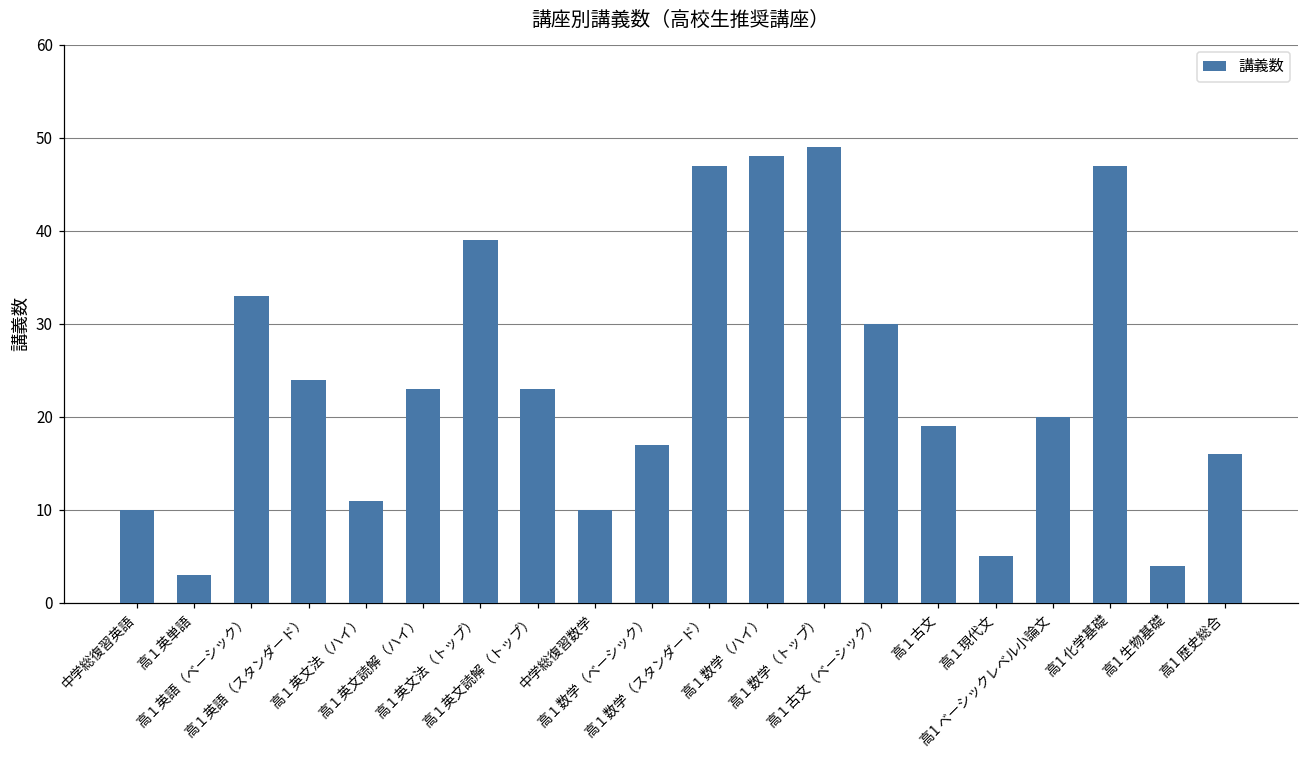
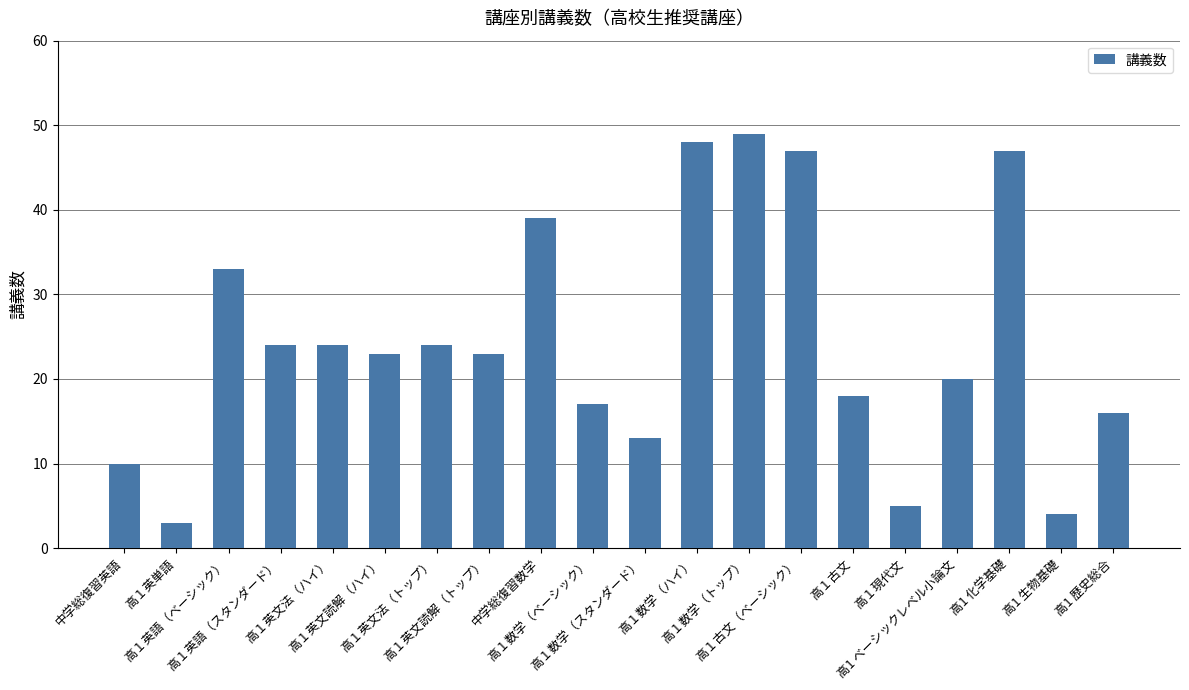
  {
    "中学総復習英語": 10,
    "高１英単語": 3,
    "高１英語（ベーシック）": 33,
    "高１英語（スタンダード）": 24,
-   "高１英文法（ハイ）": 11,
+   "高１英文法（ハイ）": 24,
    "高１英文読解（ハイ）": 23,
-   "高１英文法（トップ）": 39,
+   "高１英文法（トップ）": 24,
    "高１英文読解（トップ）": 23,
-   "中学総復習数学": 10,
+   "中学総復習数学": 39,
    "高１数学（ベーシック）": 17,
-   "高１数学（スタンダード）": 47,
+   "高１数学（スタンダード）": 13,
    "高１数学（ハイ）": 48,
    "高１数学（トップ）": 49,
-   "高１古文（ベーシック）": 30,
-   "高１古文": 19,
+   "高１古文（ベーシック）": 47,
+   "高１古文": 18,
    "高１現代文": 5,
    "高1 ベーシックレベル小論文": 20,
    "高1 化学基礎": 47,
    "高1 生物基礎": 4,
    "高1 歴史総合": 16
  }
